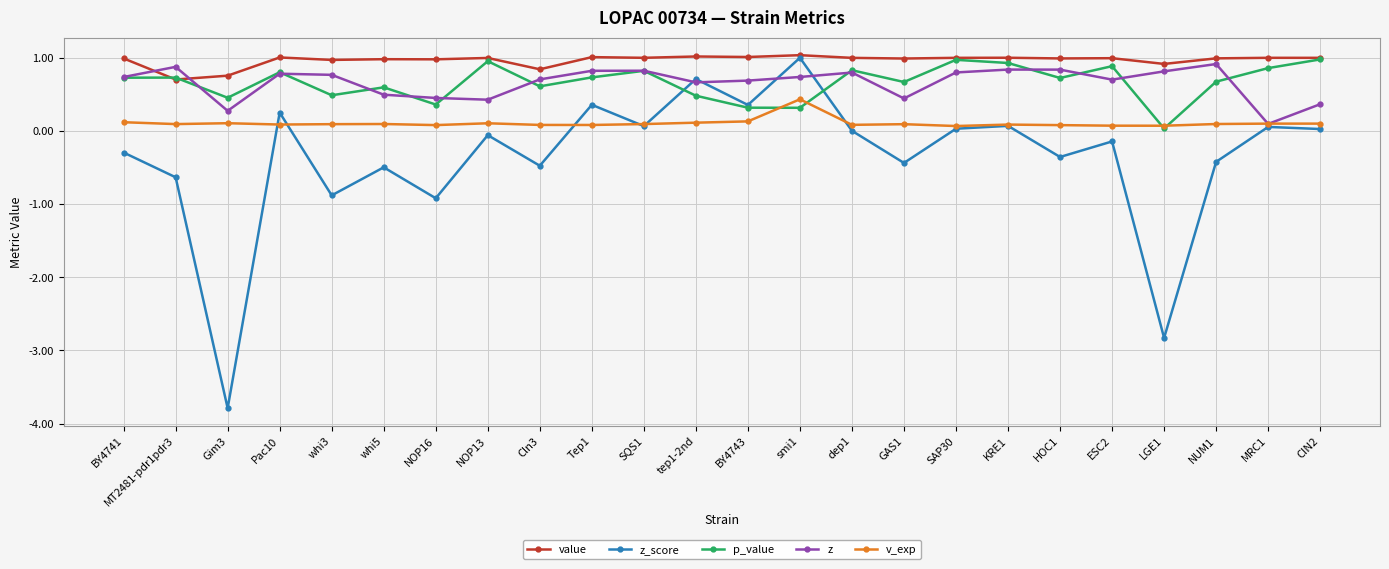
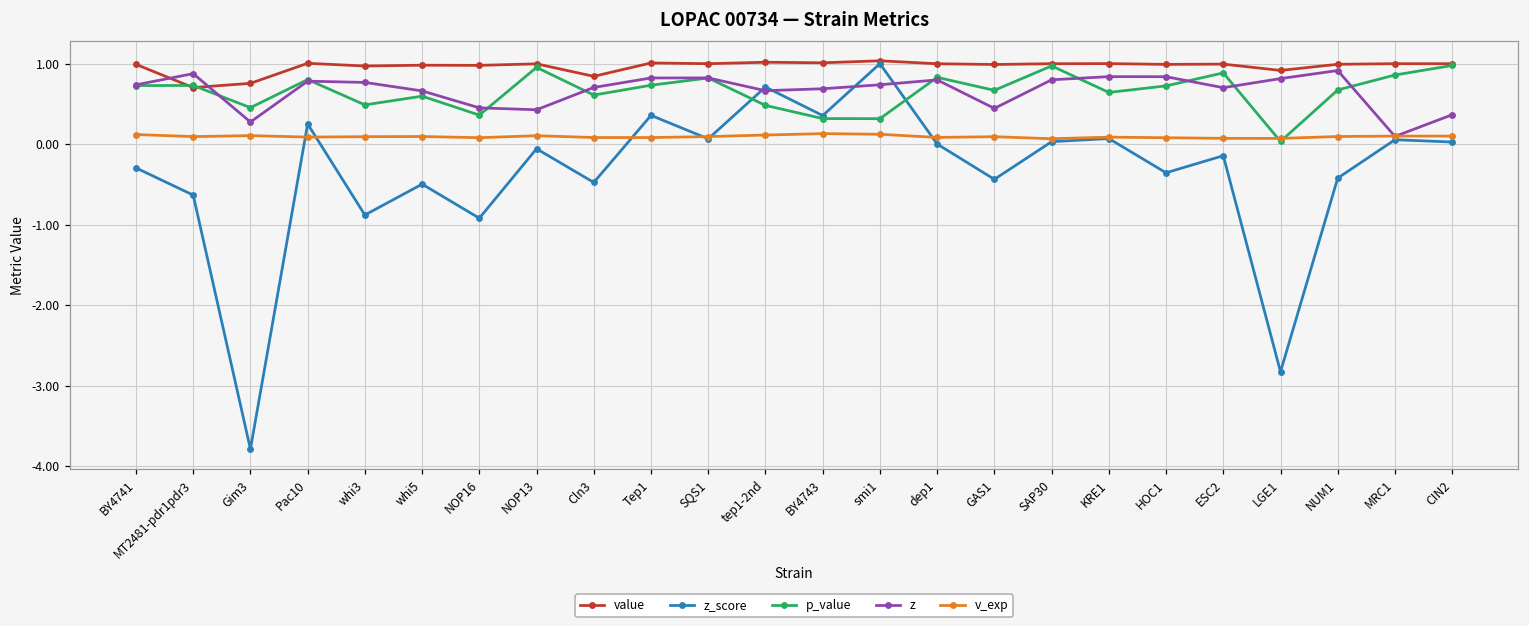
  {
    "value": {
      "BY4741": 1.0,
      "Gim3": 0.8,
      "Pac10": 1.0,
      "whi3": 1.0,
      "whi5": 1.0,
      "NOP16": 1.0,
      "NOP13": 1.0,
      "Cln3": 0.8,
      "Tep1": 1.0,
      "SQS1": 1.0,
      "tep1-2nd": 1.0,
      "BY4743": 1.0,
      "smi1": 1.0,
      "dep1": 1.0,
      "GAS1": 1.0,
      "KRE1": 1.0,
      "HOC1": 1.0,
      "ESC2": 1.0,
      "LGE1": 0.9,
      "NUM1": 1.0,
      "MRC1": 1.0
    },
    "z_score": {
      "BY4741": -0.3,
      "MT2481-pdr1pdr3": -0.6,
      "Gim3": -3.8,
      "Pac10": 0.3,
      "whi3": -0.9,
      "whi5": -0.5,
      "NOP16": -0.9,
      "NOP13": -0.1,
      "Cln3": -0.5,
      "Tep1": 0.4,
      "tep1-2nd": 0.7,
      "BY4743": 0.4,
      "smi1": 1.0,
      "dep1": 0.0,
      "GAS1": -0.4,
      "SAP30": 0.0,
      "HOC1": -0.4,
      "ESC2": -0.1,
      "LGE1": -2.8,
      "NUM1": -0.4,
      "MRC1": 0.1,
      "CIN2": 0.0
    },
    "p_value": {
      "Gim3": 0.5,
      "whi3": 0.5,
      "whi5": 0.6,
      "NOP16": 0.4,
      "NOP13": 1.0,
      "Cln3": 0.6,
      "Tep1": 0.7,
      "tep1-2nd": 0.5,
      "BY4743": 0.3,
      "smi1": 0.3,
      "GAS1": 0.7,
-     "KRE1": 0.9,
+     "KRE1": 0.6,
      "HOC1": 0.7,
      "ESC2": 0.9,
      "LGE1": 0.0,
      "NUM1": 0.7,
      "MRC1": 0.9
    },
    "z": {
      "MT2481-pdr1pdr3": 0.9,
      "Gim3": 0.3,
      "whi3": 0.8,
-     "whi5": 0.5,
+     "whi5": 0.7,
      "NOP16": 0.5,
      "NOP13": 0.4,
      "Cln3": 0.7,
      "Tep1": 0.8,
      "tep1-2nd": 0.7,
      "BY4743": 0.7,
      "smi1": 0.7,
      "GAS1": 0.4,
      "SAP30": 0.8,
      "KRE1": 0.8,
      "HOC1": 0.8,
      "ESC2": 0.7,
      "LGE1": 0.8,
      "NUM1": 0.9,
      "CIN2": 0.4
    },
    "v_exp": {
      "BY4741": 0.1,
      "MT2481-pdr1pdr3": 0.1,
      "Gim3": 0.1,
      "Pac10": 0.1,
      "whi3": 0.1,
      "whi5": 0.1,
      "NOP16": 0.1,
      "NOP13": 0.1,
      "Cln3": 0.1,
      "Tep1": 0.1,
      "tep1-2nd": 0.1,
      "BY4743": 0.1,
-     "smi1": 0.4,
+     "smi1": 0.1,
      "dep1": 0.1,
      "GAS1": 0.1,
      "SAP30": 0.1,
      "HOC1": 0.1,
      "ESC2": 0.1,
      "LGE1": 0.1,
      "NUM1": 0.1,
      "CIN2": 0.1
    }
  }
